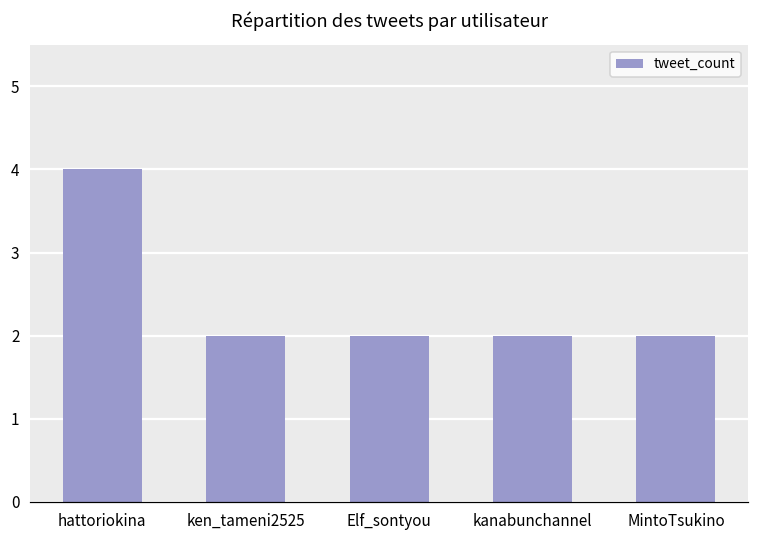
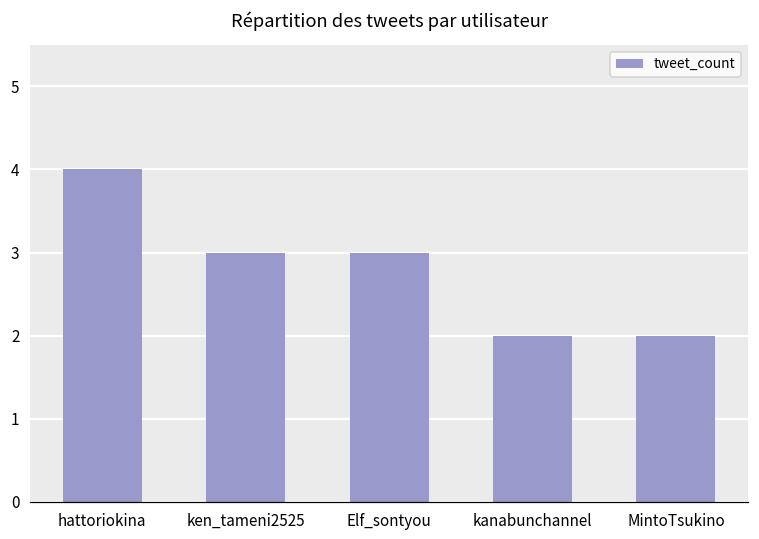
  {
    "hattoriokina": 4,
-   "ken_tameni2525": 2,
-   "Elf_sontyou": 2,
+   "ken_tameni2525": 3,
+   "Elf_sontyou": 3,
    "kanabunchannel": 2,
    "MintoTsukino": 2
  }
